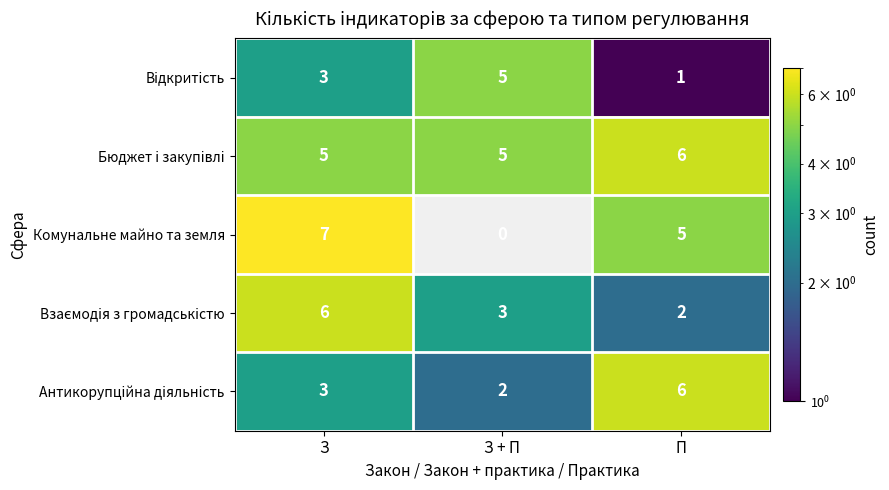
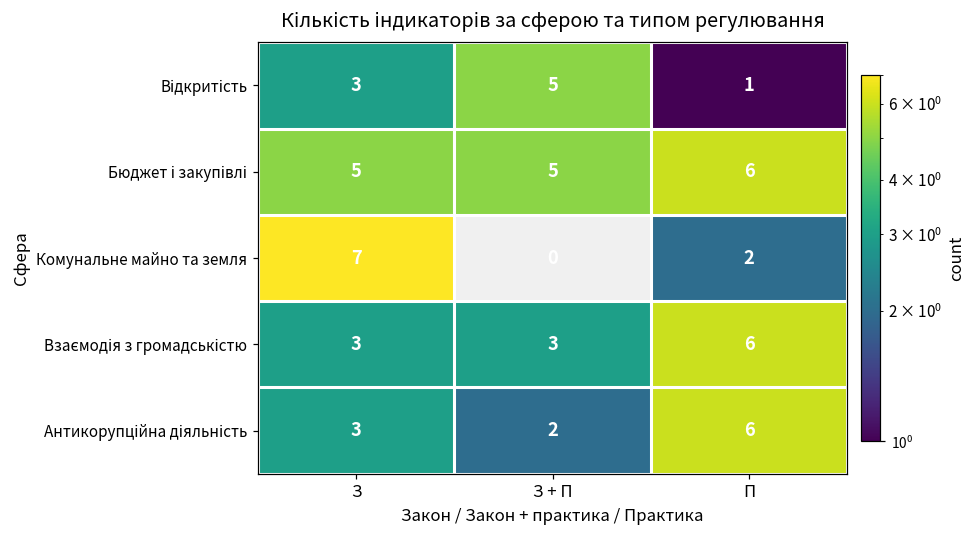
  {
    "Відкритість": {
      "З": 3,
      "З + П": 5,
      "П": 1
    },
    "Бюджет і закупівлі": {
      "З": 5,
      "З + П": 5,
      "П": 6
    },
    "Комунальне майно та земля": {
      "З": 7,
-     "П": 5
+     "П": 2
    },
    "Взаємодія з громадськістю": {
-     "З": 6,
+     "З": 3,
      "З + П": 3,
-     "П": 2
+     "П": 6
    },
    "Антикорупційна діяльність": {
      "З": 3,
      "З + П": 2,
      "П": 6
    }
  }
